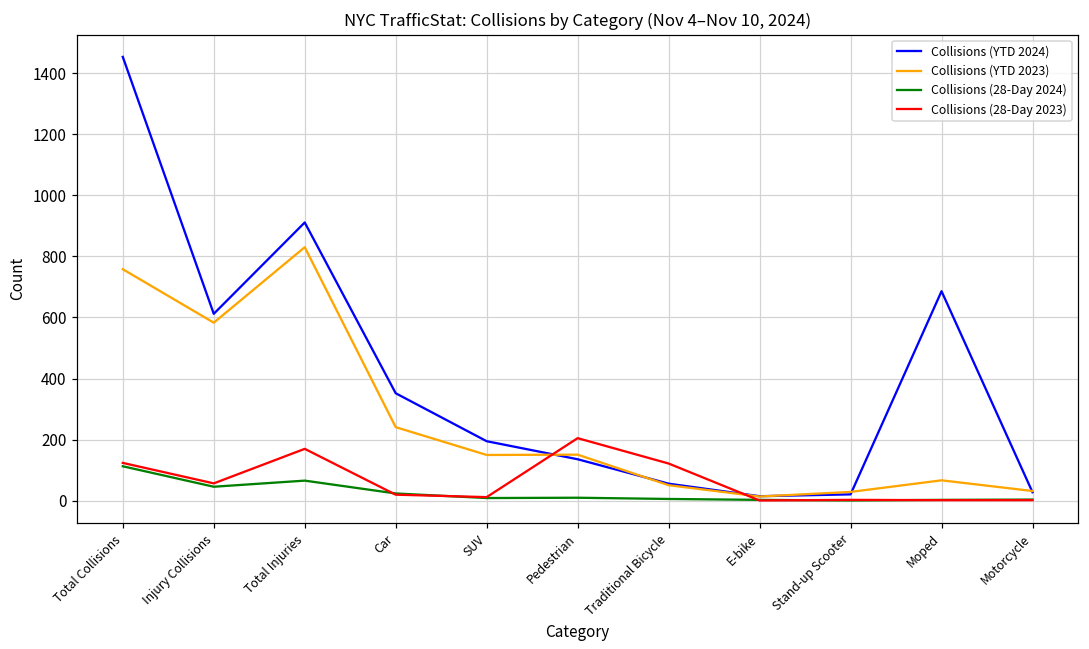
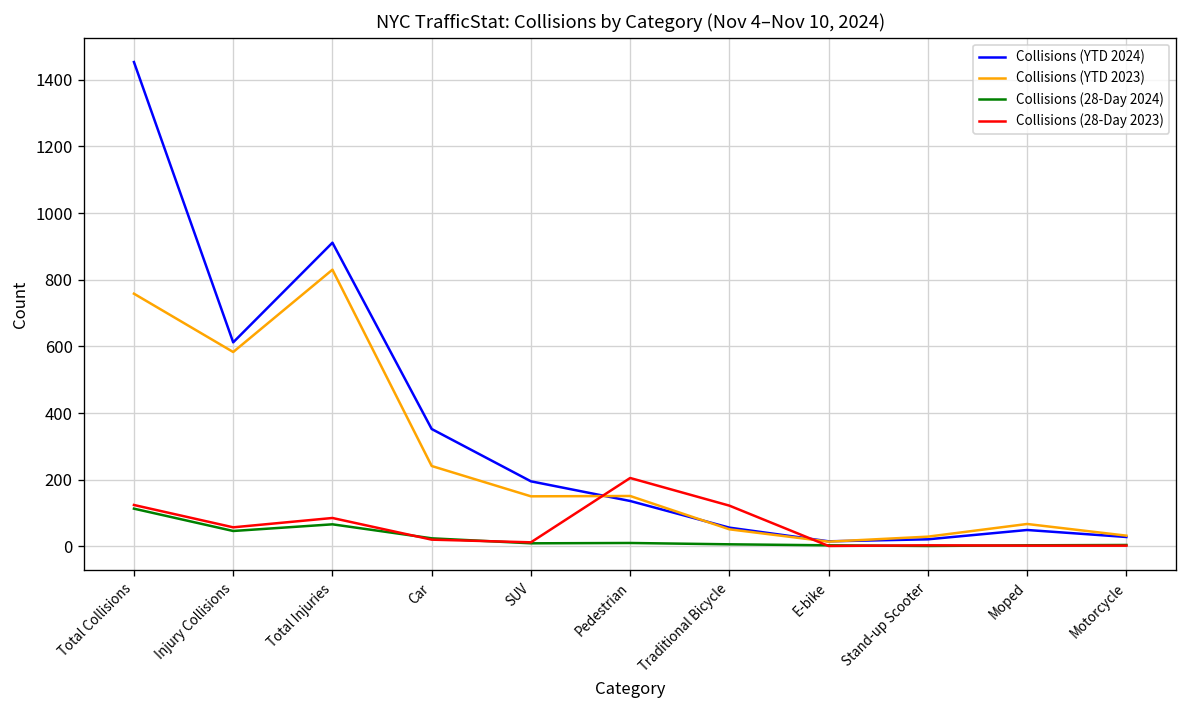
  {
    "Collisions (YTD 2024)": {
      "Total Collisions": 1450,
      "Injury Collisions": 610,
      "Total Injuries": 910,
      "Car": 350,
      "SUV": 200,
      "Pedestrian": 140,
-     "Moped": 690
+     "Moped": 50
    },
    "Collisions (YTD 2023)": {
      "Total Collisions": 760,
      "Injury Collisions": 580,
      "Total Injuries": 830,
      "Car": 240,
      "SUV": 150,
      "Pedestrian": 150,
      "Moped": 70
    },
    "Collisions (28-Day 2024)": {
      "Total Collisions": 110,
      "Injury Collisions": 50,
      "Total Injuries": 70,
      "Pedestrian": 10,
      "Traditional Bicycle": 10
    },
    "Collisions (28-Day 2023)": {
      "Total Collisions": 120,
      "Injury Collisions": 60,
-     "Total Injuries": 170,
+     "Total Injuries": 90,
      "Pedestrian": 210,
      "Traditional Bicycle": 120
    }
  }
